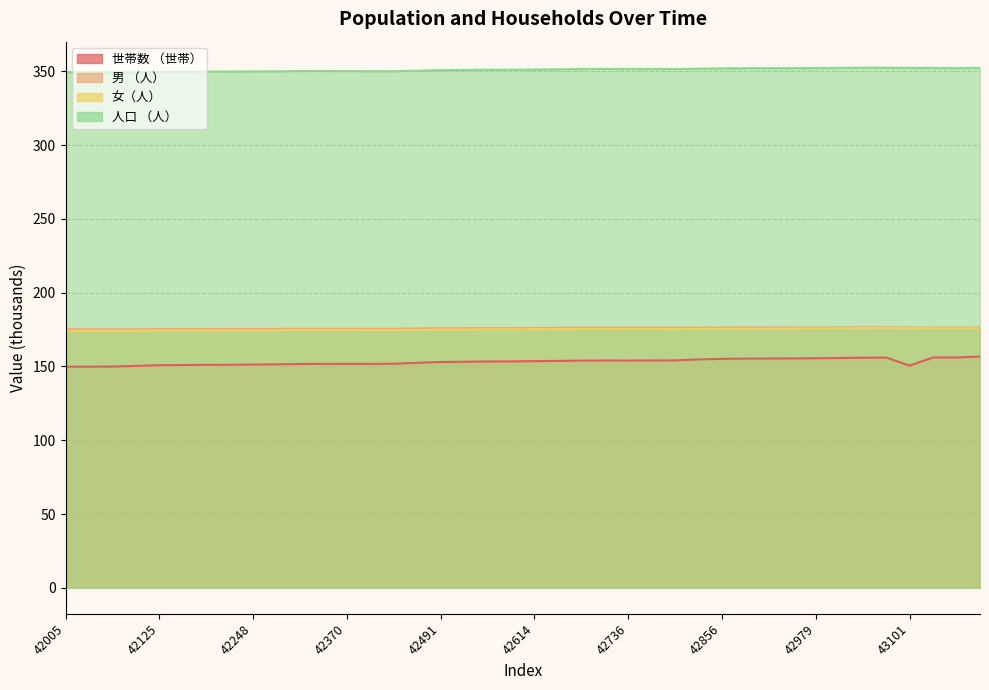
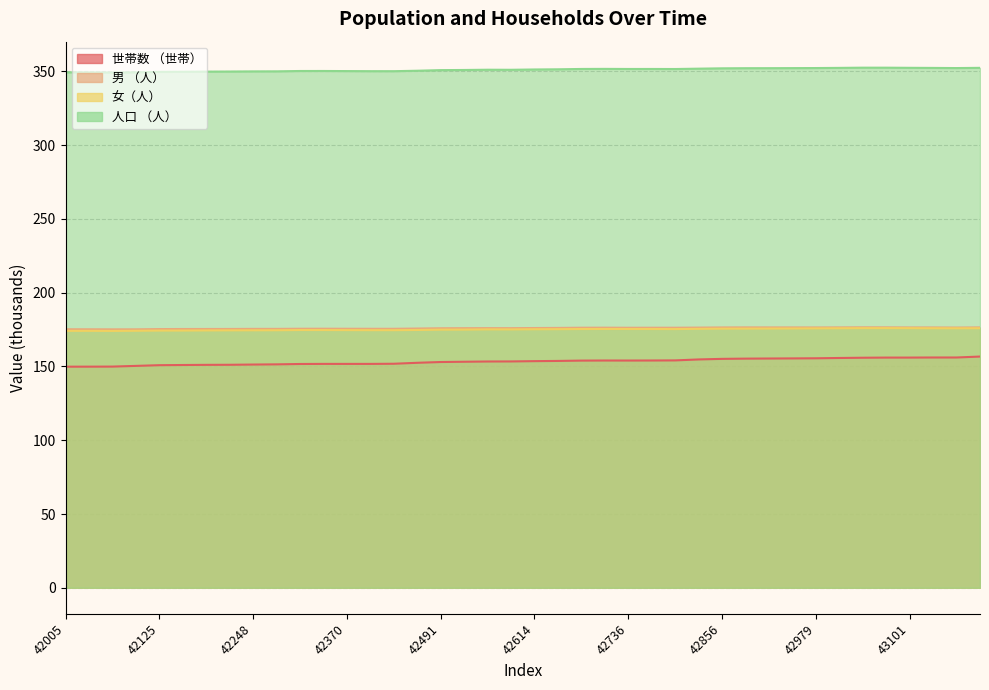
  {
    "世帯数 （世帯）": {
      "42005": 150,
      "42125": 151,
      "42248": 151,
      "42370": 152,
      "42491": 153,
      "42614": 154,
      "42736": 154,
      "42856": 155,
      "42979": 156,
-     "43101": 151
+     "43101": 156
    },
    "人口 （人）": {
      "42005": 349,
      "42248": 350,
      "42370": 350,
      "42491": 351,
      "42614": 351,
      "42736": 352,
      "42856": 352,
      "42979": 352,
      "43101": 352
    }
  }
